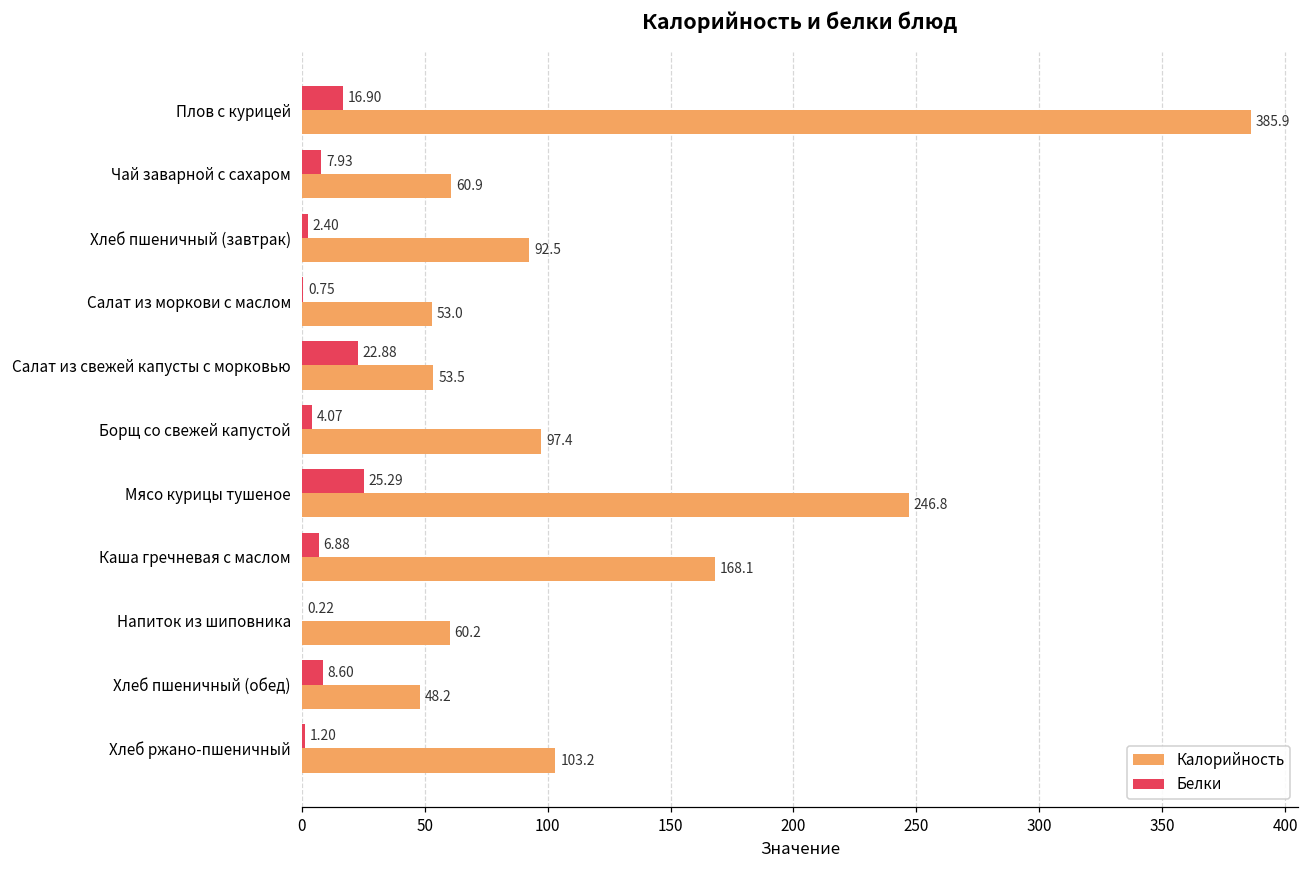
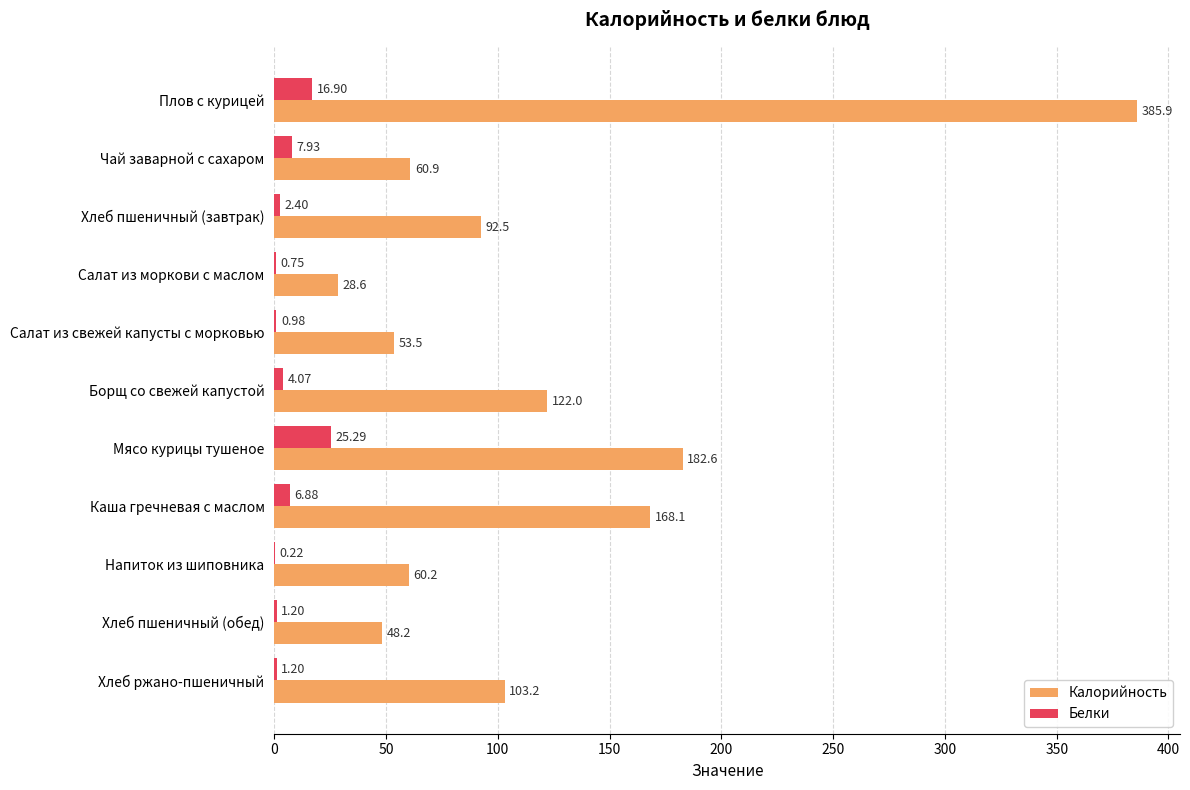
  {
    "Калорийность": {
      "Плов с курицей": 385.9,
      "Чай заварной с сахаром": 60.9,
      "Хлеб пшеничный (завтрак)": 92.5,
-     "Салат из моркови с маслом": 53.0,
+     "Салат из моркови с маслом": 28.6,
      "Салат из свежей капусты с морковью": 53.5,
-     "Борщ со свежей капустой": 97.4,
-     "Мясо курицы тушеное": 246.8,
+     "Борщ со свежей капустой": 122.0,
+     "Мясо курицы тушеное": 182.6,
      "Каша гречневая с маслом": 168.1,
      "Напиток из шиповника": 60.2,
      "Хлеб пшеничный (обед)": 48.2,
      "Хлеб ржано-пшеничный": 103.2
    },
    "Белки": {
      "Плов с курицей": 16.90,
      "Чай заварной с сахаром": 7.93,
      "Хлеб пшеничный (завтрак)": 2.40,
      "Салат из моркови с маслом": 0.75,
-     "Салат из свежей капусты с морковью": 22.88,
+     "Салат из свежей капусты с морковью": 0.98,
      "Борщ со свежей капустой": 4.07,
      "Мясо курицы тушеное": 25.29,
      "Каша гречневая с маслом": 6.88,
      "Напиток из шиповника": 0.22,
-     "Хлеб пшеничный (обед)": 8.60,
+     "Хлеб пшеничный (обед)": 1.20,
      "Хлеб ржано-пшеничный": 1.20
    }
  }
